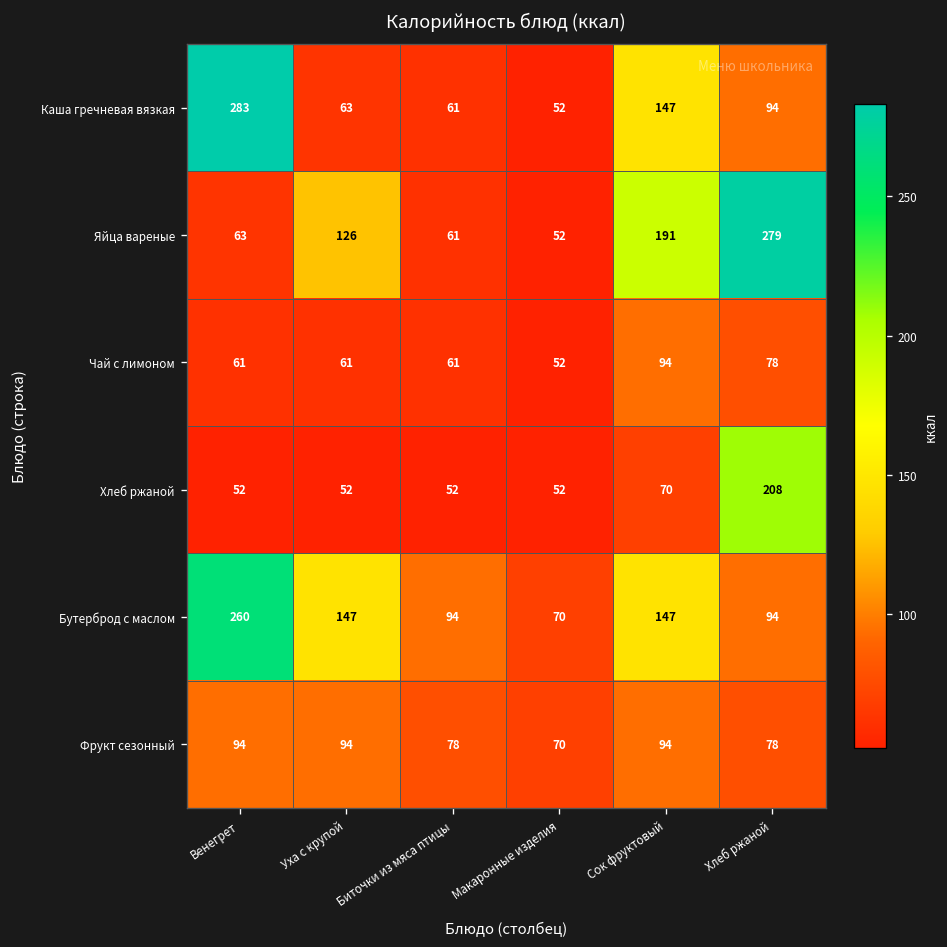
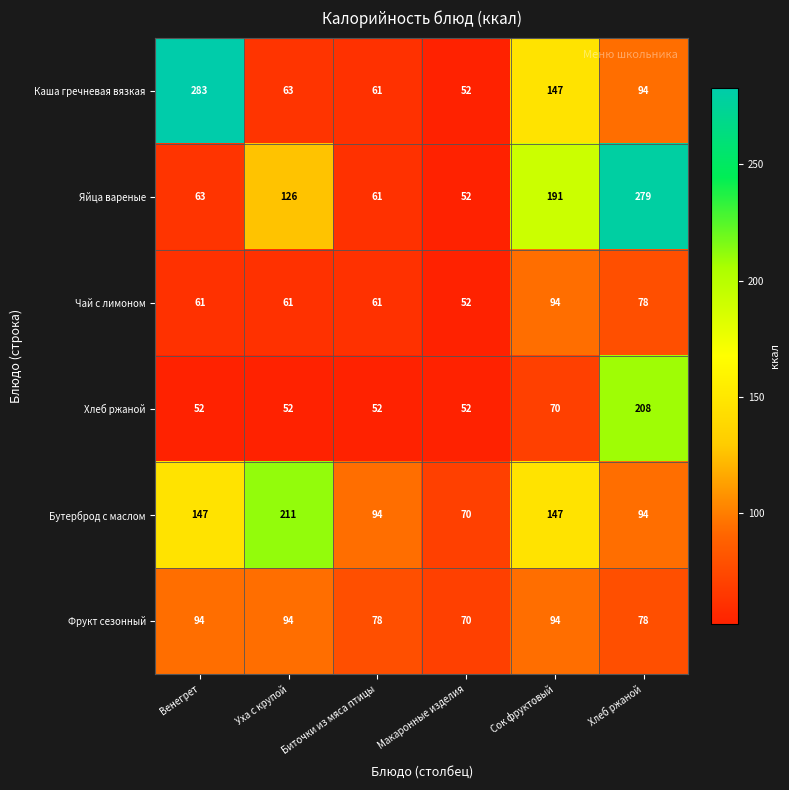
  {
    "Каша гречневая вязкая": {
      "Венегрет": 283,
      "Уха с крупой": 63,
      "Биточки из мяса птицы": 61,
      "Макаронные изделия": 52,
      "Сок фруктовый": 147
    },
    "Яйца вареные": {
      "Венегрет": 63,
      "Уха с крупой": 126,
      "Биточки из мяса птицы": 61,
      "Макаронные изделия": 52,
      "Сок фруктовый": 191,
      "Хлеб ржаной": 279
    },
    "Чай с лимоном": {
      "Венегрет": 61,
      "Уха с крупой": 61,
      "Биточки из мяса птицы": 61,
      "Макаронные изделия": 52,
      "Сок фруктовый": 94,
      "Хлеб ржаной": 78
    },
    "Хлеб ржаной": {
      "Венегрет": 52,
      "Уха с крупой": 52,
      "Биточки из мяса птицы": 52,
      "Макаронные изделия": 52,
      "Сок фруктовый": 70,
      "Хлеб ржаной": 208
    },
    "Бутерброд с маслом": {
-     "Венегрет": 260,
-     "Уха с крупой": 147,
+     "Венегрет": 147,
+     "Уха с крупой": 211,
      "Биточки из мяса птицы": 94,
      "Макаронные изделия": 70,
      "Сок фруктовый": 147,
      "Хлеб ржаной": 94
    },
    "Фрукт сезонный": {
      "Венегрет": 94,
      "Уха с крупой": 94,
      "Биточки из мяса птицы": 78,
      "Макаронные изделия": 70,
      "Сок фруктовый": 94,
      "Хлеб ржаной": 78
    }
  }
